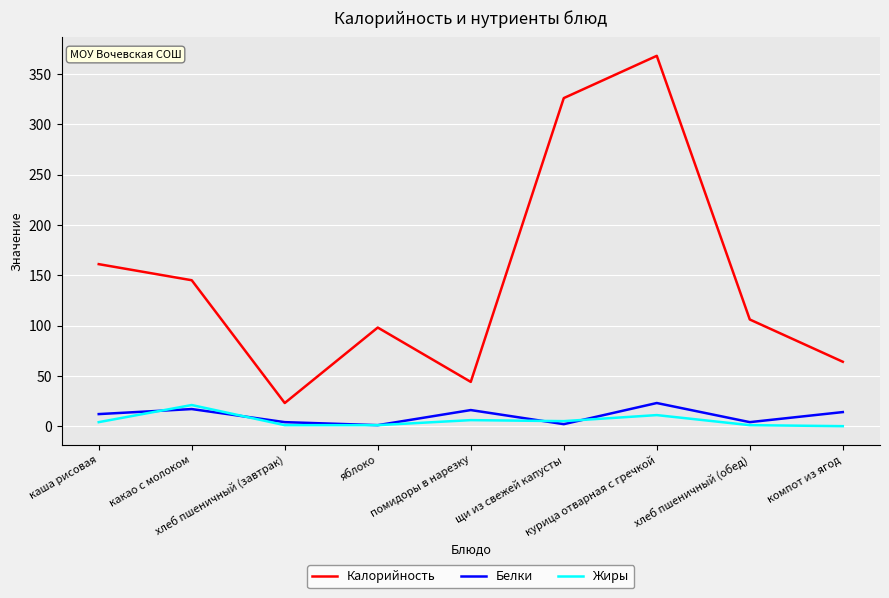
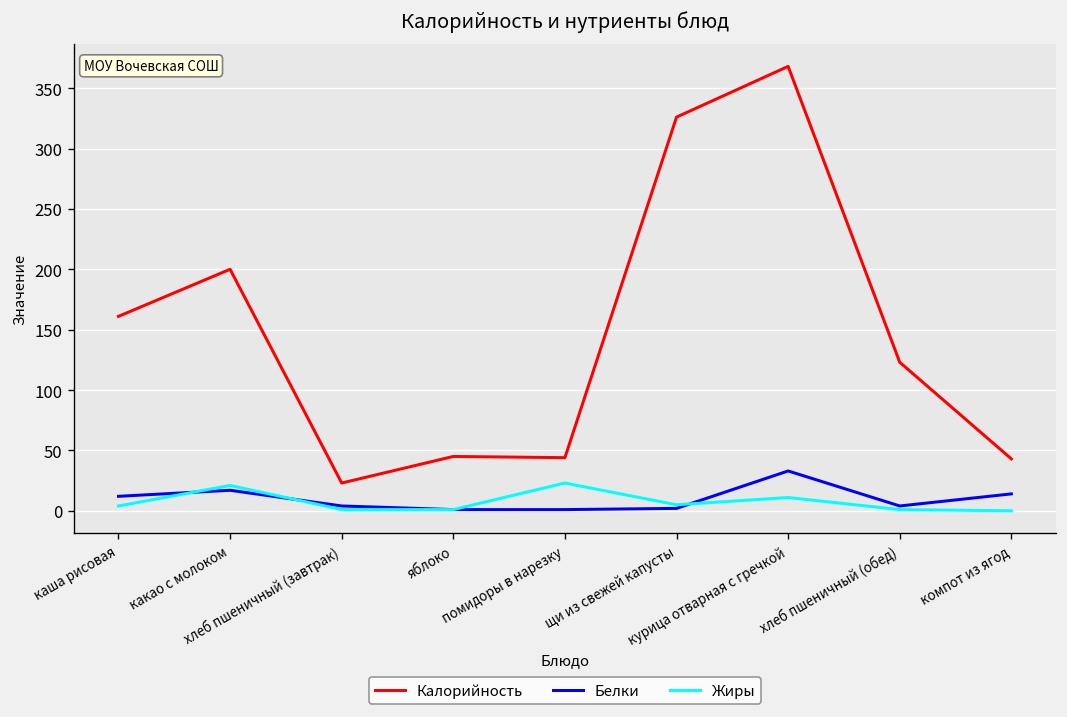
  {
    "Калорийность": {
      "каша рисовая": 161,
-     "какао с молоком": 145,
+     "какао с молоком": 200,
      "хлеб пшеничный (завтрак)": 23,
-     "яблоко": 98,
+     "яблоко": 45,
      "помидоры в нарезку": 44,
      "щи из свежей капусты": 326,
      "курица отварная с гречкой": 368,
-     "хлеб пшеничный (обед)": 106,
-     "компот из ягод": 64
+     "хлеб пшеничный (обед)": 123,
+     "компот из ягод": 43
    },
    "Белки": {
      "каша рисовая": 12,
      "какао с молоком": 17,
      "хлеб пшеничный (завтрак)": 4,
-     "помидоры в нарезку": 16,
+     "помидоры в нарезку": 1,
      "щи из свежей капусты": 2,
-     "курица отварная с гречкой": 23,
+     "курица отварная с гречкой": 33,
      "хлеб пшеничный (обед)": 4,
      "компот из ягод": 14
    },
    "Жиры": {
      "каша рисовая": 4,
      "какао с молоком": 21,
      "хлеб пшеничный (завтрак)": 1,
-     "помидоры в нарезку": 6,
+     "помидоры в нарезку": 23,
      "щи из свежей капусты": 5,
      "курица отварная с гречкой": 11,
      "хлеб пшеничный (обед)": 1,
      "компот из ягод": 0
    }
  }
